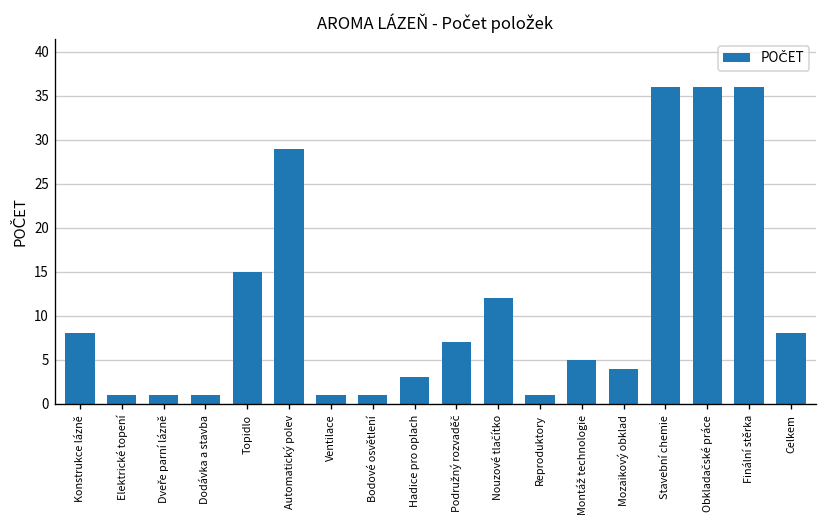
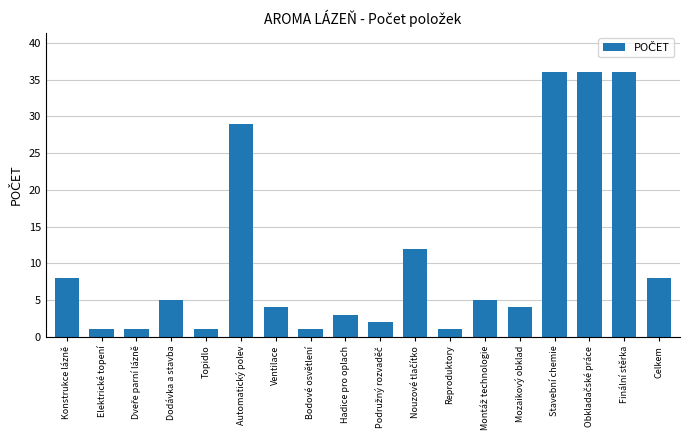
  {
    "Konstrukce lázně": 8,
    "Elektrické topení": 1,
    "Dveře parní lázně": 1,
-   "Dodávka a stavba": 1,
-   "Topidlo": 15,
+   "Dodávka a stavba": 5,
+   "Topidlo": 1,
    "Automatický polev": 29,
-   "Ventilace": 1,
+   "Ventilace": 4,
    "Bodové osvětlení": 1,
    "Hadice pro oplach": 3,
-   "Podružný rozvaděč": 7,
+   "Podružný rozvaděč": 2,
    "Nouzové tlačítko": 12,
    "Reproduktory": 1,
    "Montáž technologie": 5,
    "Mozaikový obklad": 4,
    "Stavební chemie": 36,
    "Obkladačské práce": 36,
    "Finální stěrka": 36,
    "Celkem": 8
  }
